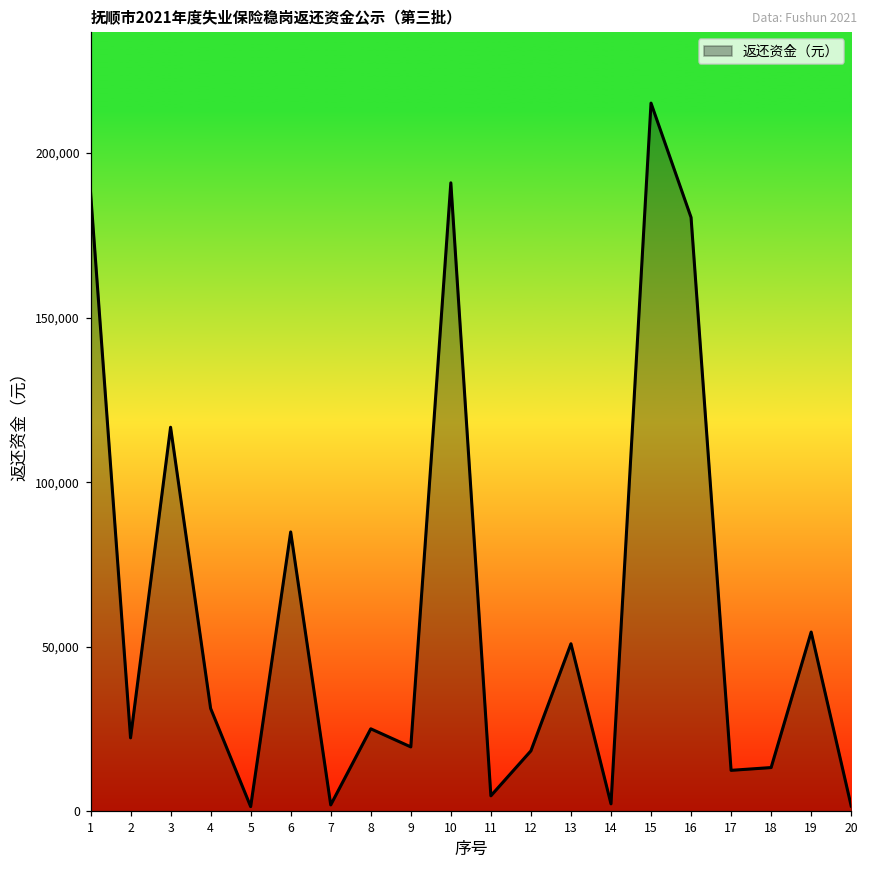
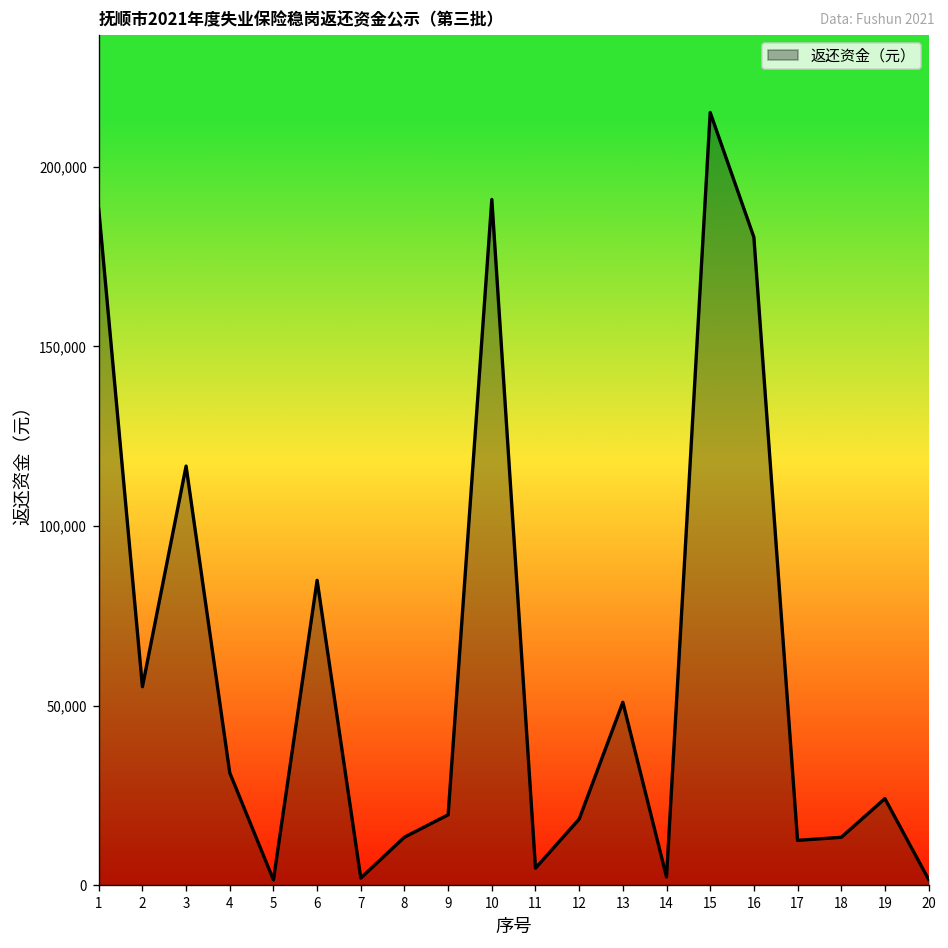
  {
    "1": "188,000",
-   "2": "22,000",
+   "2": "55,000",
    "3": "117,000",
    "4": "31,000",
    "5": "1,000",
    "6": "85,000",
    "7": "2,000",
-   "8": "25,000",
+   "8": "13,000",
    "9": "20,000",
    "10": "191,000",
    "11": "5,000",
    "12": "18,000",
    "13": "51,000",
    "14": "2,000",
    "15": "215,000",
    "16": "180,000",
    "17": "12,000",
    "18": "13,000",
-   "19": "54,000",
+   "19": "24,000",
    "20": "2,000"
  }
